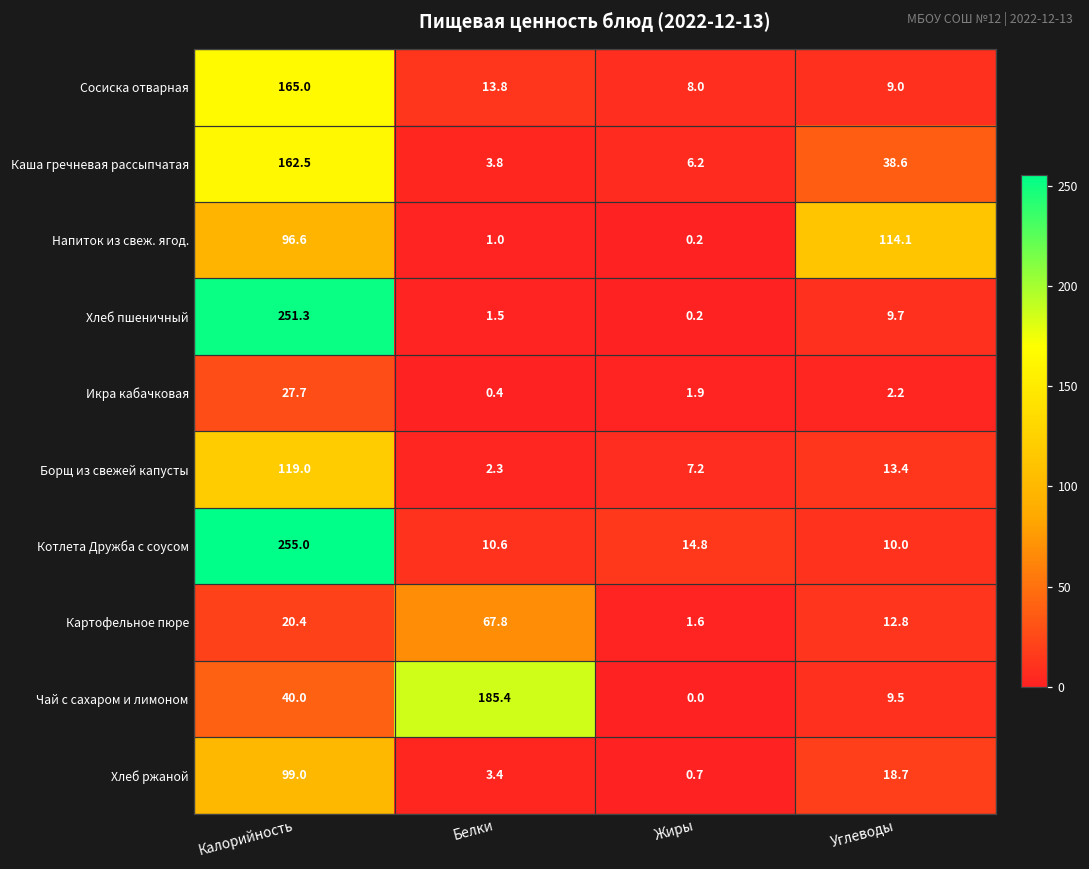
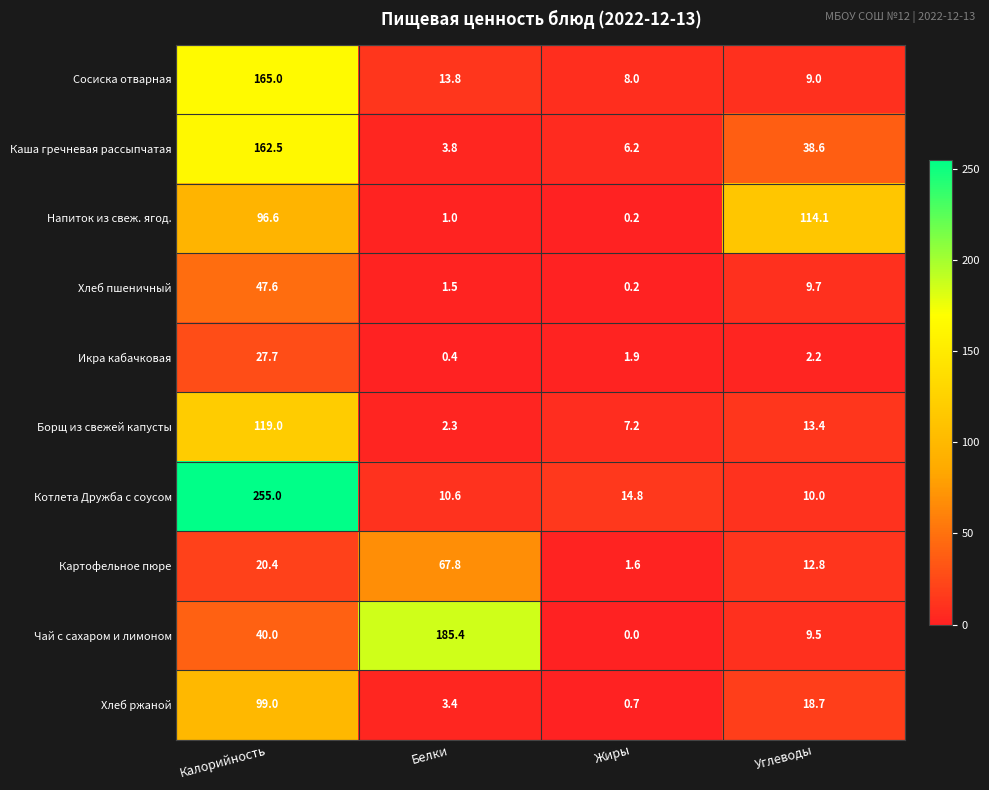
  {
    "Сосиска отварная": {
      "Калорийность": 165.0,
      "Белки": 13.8,
      "Жиры": 8.0,
      "Углеводы": 9.0
    },
    "Каша гречневая рассыпчатая": {
      "Калорийность": 162.5,
      "Белки": 3.8,
      "Жиры": 6.2,
      "Углеводы": 38.6
    },
    "Напиток из свеж. ягод.": {
      "Калорийность": 96.6,
      "Белки": 1.0,
      "Жиры": 0.2,
      "Углеводы": 114.1
    },
    "Хлеб пшеничный": {
-     "Калорийность": 251.3,
+     "Калорийность": 47.6,
      "Белки": 1.5,
      "Жиры": 0.2,
      "Углеводы": 9.7
    },
    "Икра кабачковая": {
      "Калорийность": 27.7,
      "Белки": 0.4,
      "Жиры": 1.9,
      "Углеводы": 2.2
    },
    "Борщ из свежей капусты": {
      "Калорийность": 119.0,
      "Белки": 2.3,
      "Жиры": 7.2,
      "Углеводы": 13.4
    },
    "Котлета Дружба с соусом": {
      "Калорийность": 255.0,
      "Белки": 10.6,
      "Жиры": 14.8,
      "Углеводы": 10.0
    },
    "Картофельное пюре": {
      "Калорийность": 20.4,
      "Белки": 67.8,
      "Жиры": 1.6,
      "Углеводы": 12.8
    },
    "Чай с сахаром и лимоном": {
      "Калорийность": 40.0,
      "Белки": 185.4,
      "Жиры": 0.0,
      "Углеводы": 9.5
    },
    "Хлеб ржаной": {
      "Калорийность": 99.0,
      "Белки": 3.4,
      "Жиры": 0.7,
      "Углеводы": 18.7
    }
  }
